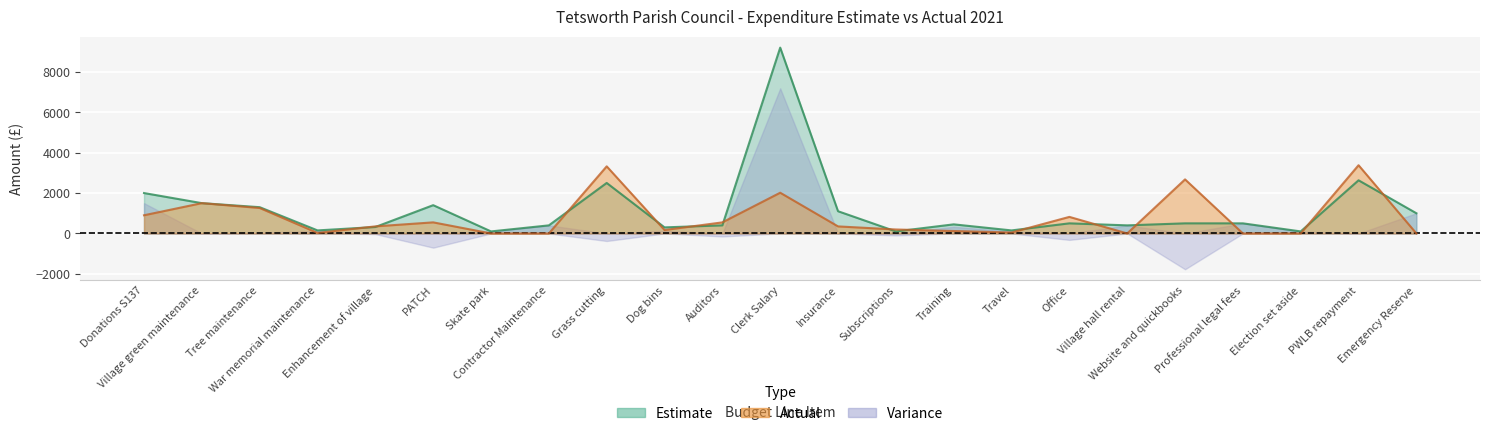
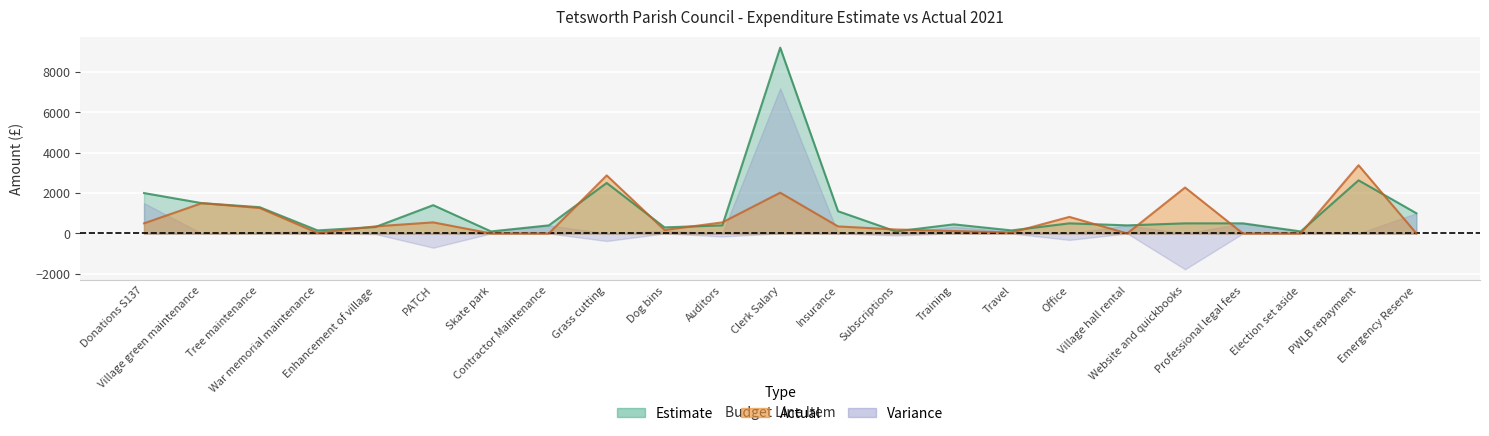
  {
    "Actual": {
-     "Donations S137": 900,
+     "Donations S137": 500,
      "PATCH": 500,
-     "Grass cutting": 3300,
+     "Grass cutting": 2900,
      "Auditors": 500,
      "Clerk Salary": 2000,
      "Insurance": 300,
      "Office": 800,
-     "Website and quickbooks": 2700,
+     "Website and quickbooks": 2300,
      "PWLB repayment": 3400
    }
  }
